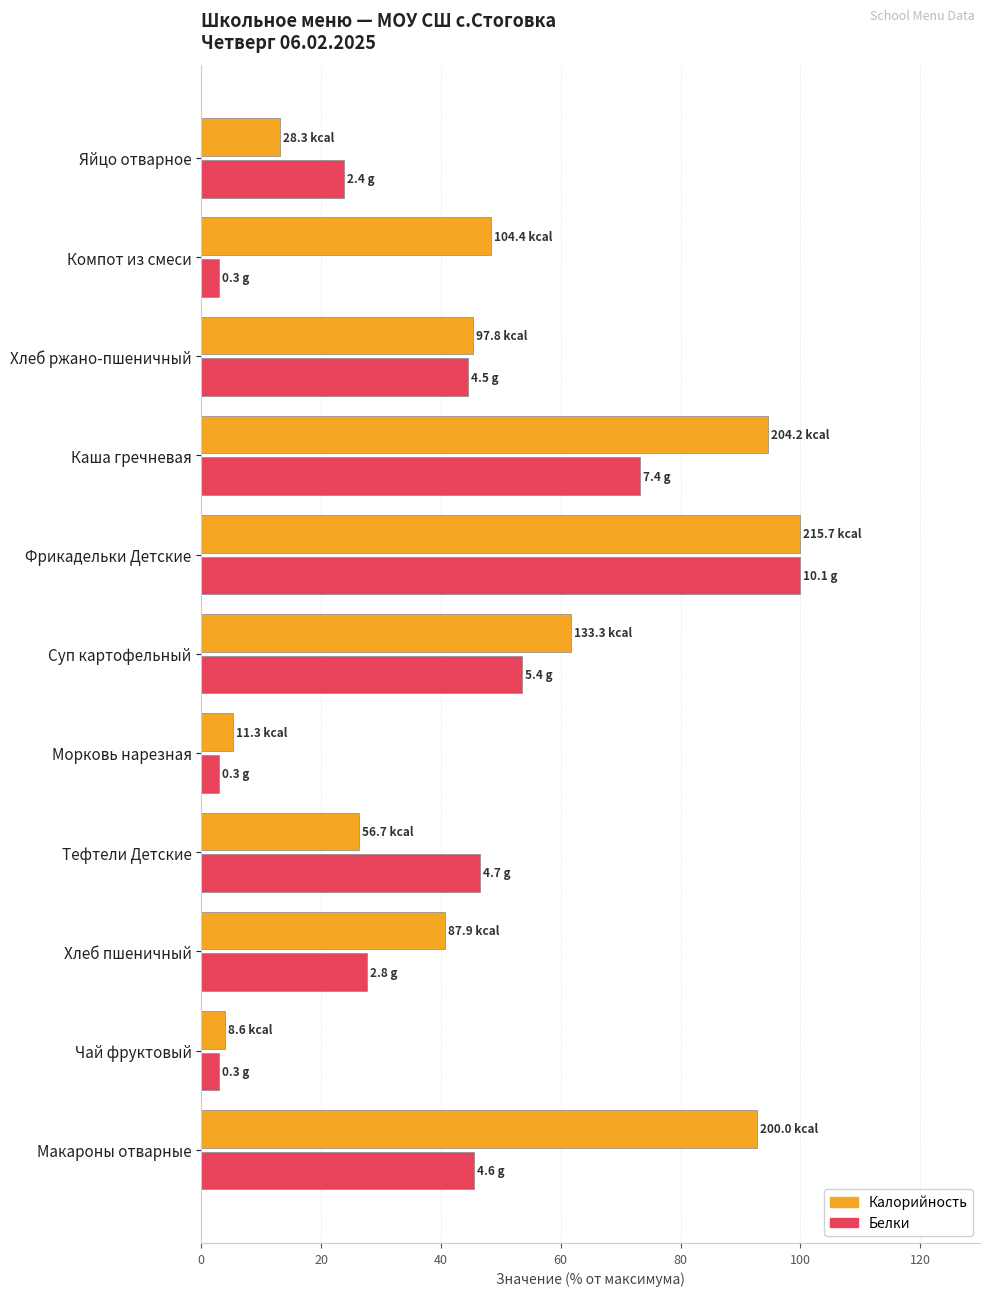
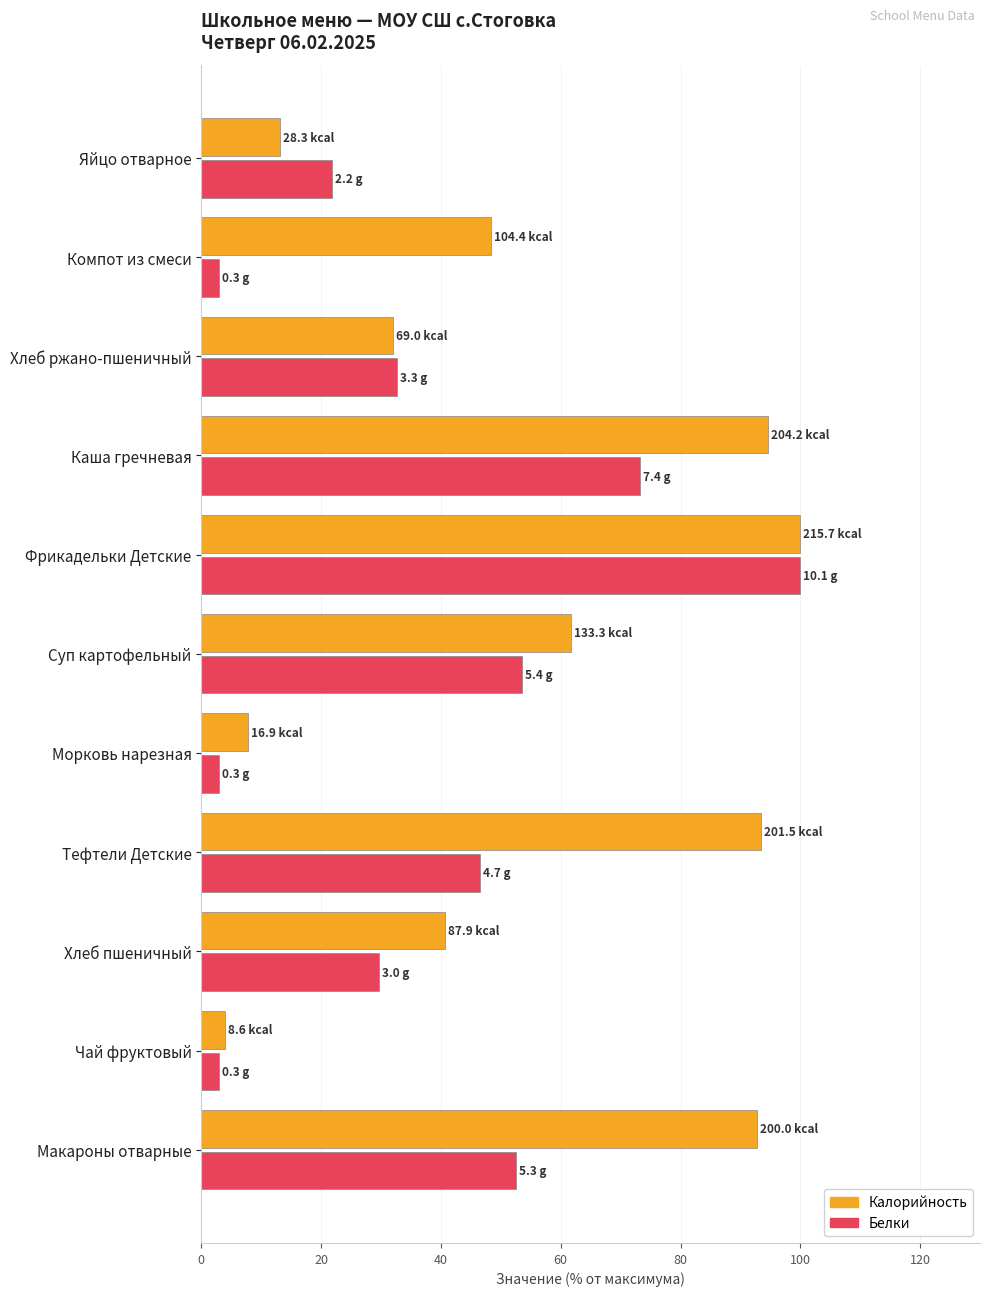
  {
    "Калорийность": {
-     "Хлеб ржано-пшеничный": 97.8,
-     "Морковь нарезная": 11.3,
-     "Тефтели Детские": 56.7
+     "Хлеб ржано-пшеничный": 69.0,
+     "Морковь нарезная": 16.9,
+     "Тефтели Детские": 201.5
    },
    "Белки": {
-     "Яйцо отварное": 2.4,
-     "Хлеб ржано-пшеничный": 4.5,
-     "Хлеб пшеничный": 2.8,
-     "Макароны отварные": 4.6
+     "Яйцо отварное": 2.2,
+     "Хлеб ржано-пшеничный": 3.3,
+     "Хлеб пшеничный": 3.0,
+     "Макароны отварные": 5.3
    }
  }
